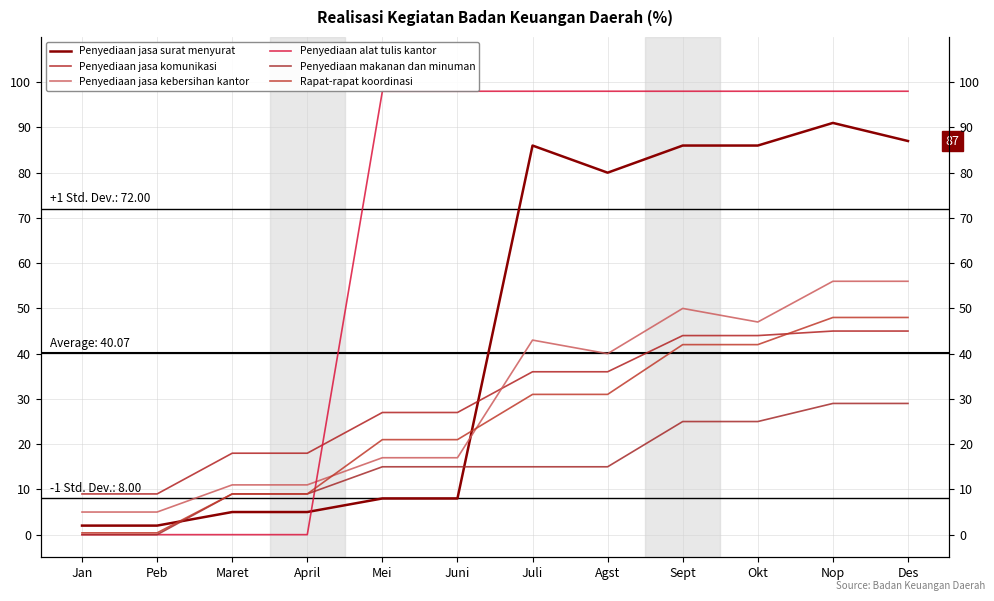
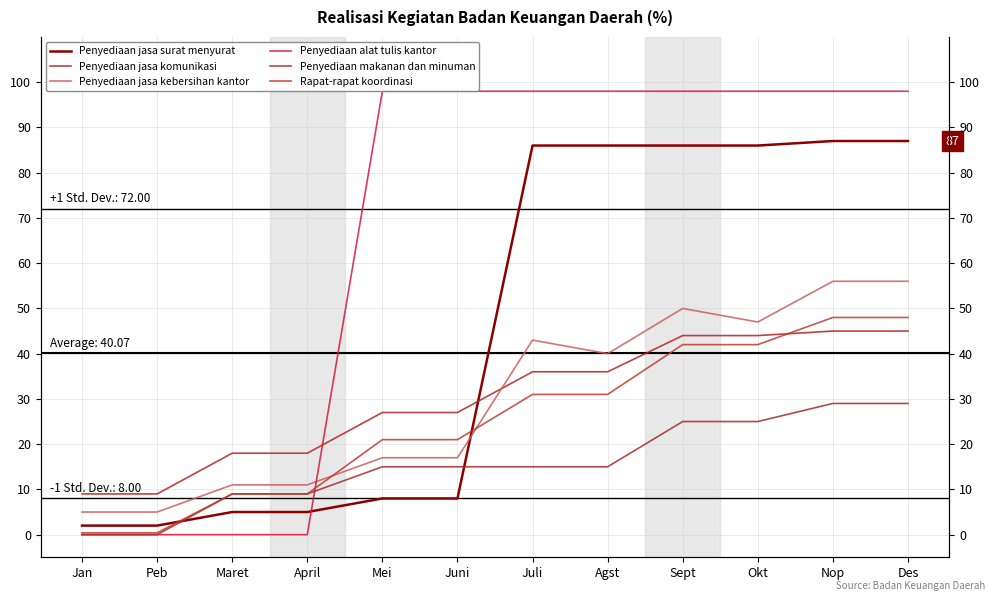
  {
    "Penyediaan jasa surat menyurat": {
      "Jan": 2,
      "Peb": 2,
      "Maret": 5,
      "April": 5,
      "Mei": 8,
      "Juni": 8,
      "Juli": 86,
-     "Agst": 80,
+     "Agst": 86,
      "Sept": 86,
      "Okt": 86,
-     "Nop": 91,
+     "Nop": 87,
      "Des": 87
    },
    "Penyediaan jasa kebersihan kantor": {
      "Jan": 5,
      "Peb": 5,
      "Maret": 11,
      "April": 11,
      "Mei": 17,
      "Juni": 17,
      "Juli": 43,
      "Agst": 40,
      "Sept": 50,
      "Okt": 47,
      "Nop": 56,
      "Des": 56
    }
  }
